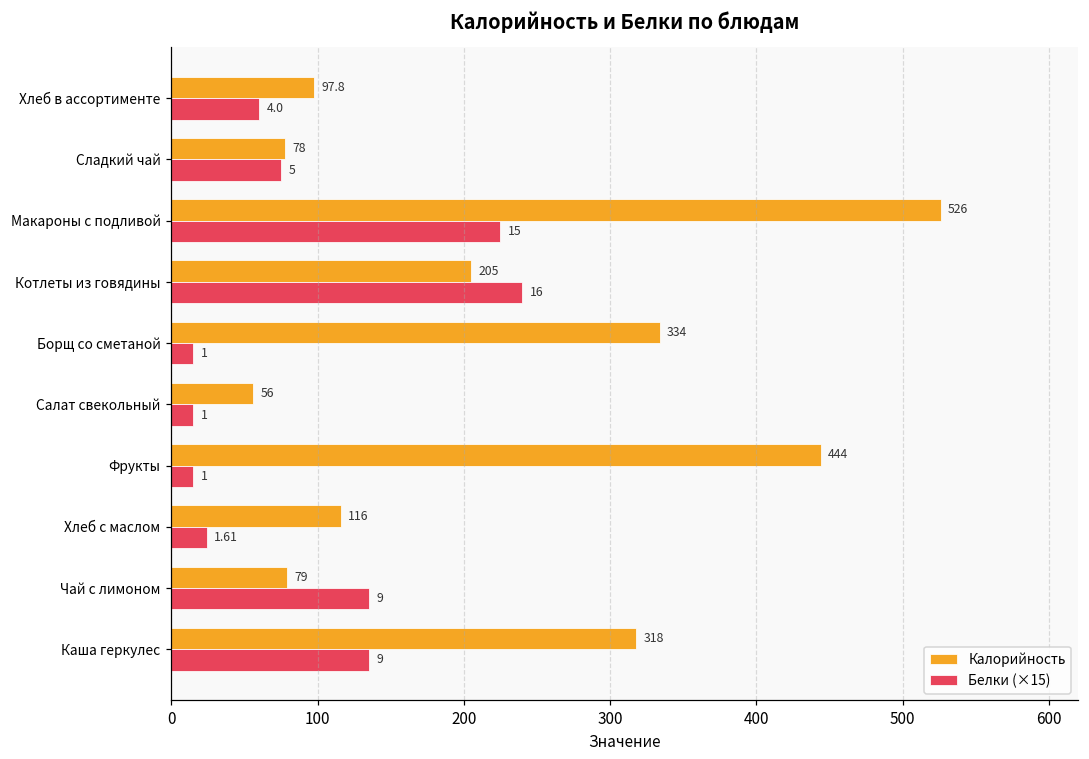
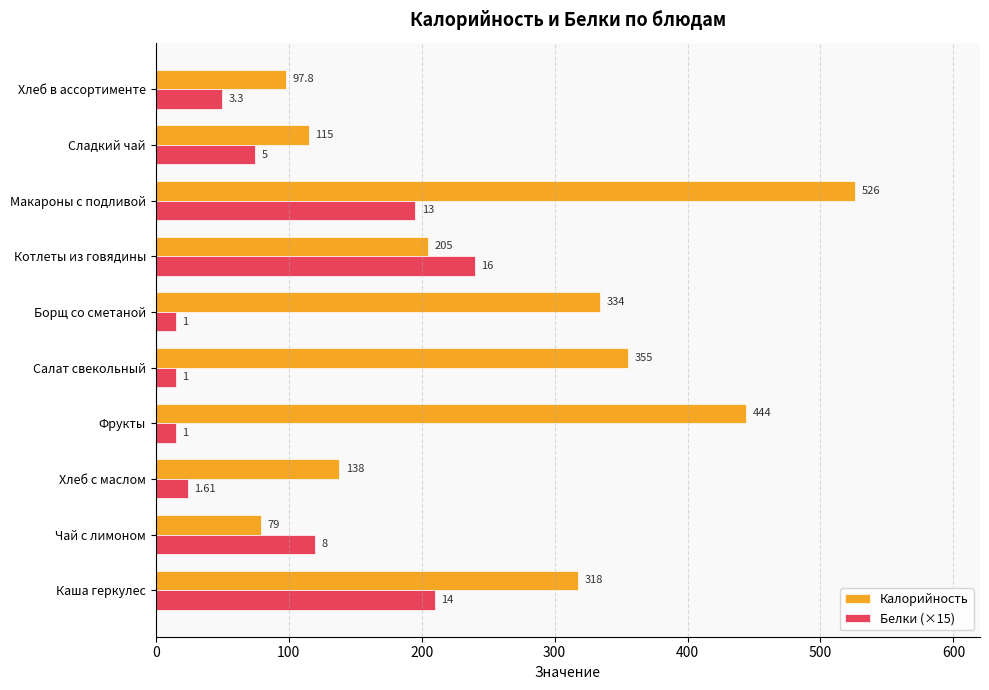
  {
    "Калорийность": {
      "Хлеб в ассортименте": 97.8,
-     "Сладкий чай": 78,
+     "Сладкий чай": 115,
      "Макароны с подливой": 526,
      "Котлеты из говядины": 205,
      "Борщ со сметаной": 334,
-     "Салат свекольный": 56,
+     "Салат свекольный": 355,
      "Фрукты": 444,
-     "Хлеб с маслом": 116,
+     "Хлеб с маслом": 138,
      "Чай с лимоном": 79,
      "Каша геркулес": 318
    },
    "Белки (×15)": {
-     "Хлеб в ассортименте": 4.0,
-     "Макароны с подливой": 15,
-     "Чай с лимоном": 9,
-     "Каша геркулес": 9
+     "Хлеб в ассортименте": 3.3,
+     "Макароны с подливой": 13,
+     "Чай с лимоном": 8,
+     "Каша геркулес": 14
    }
  }
